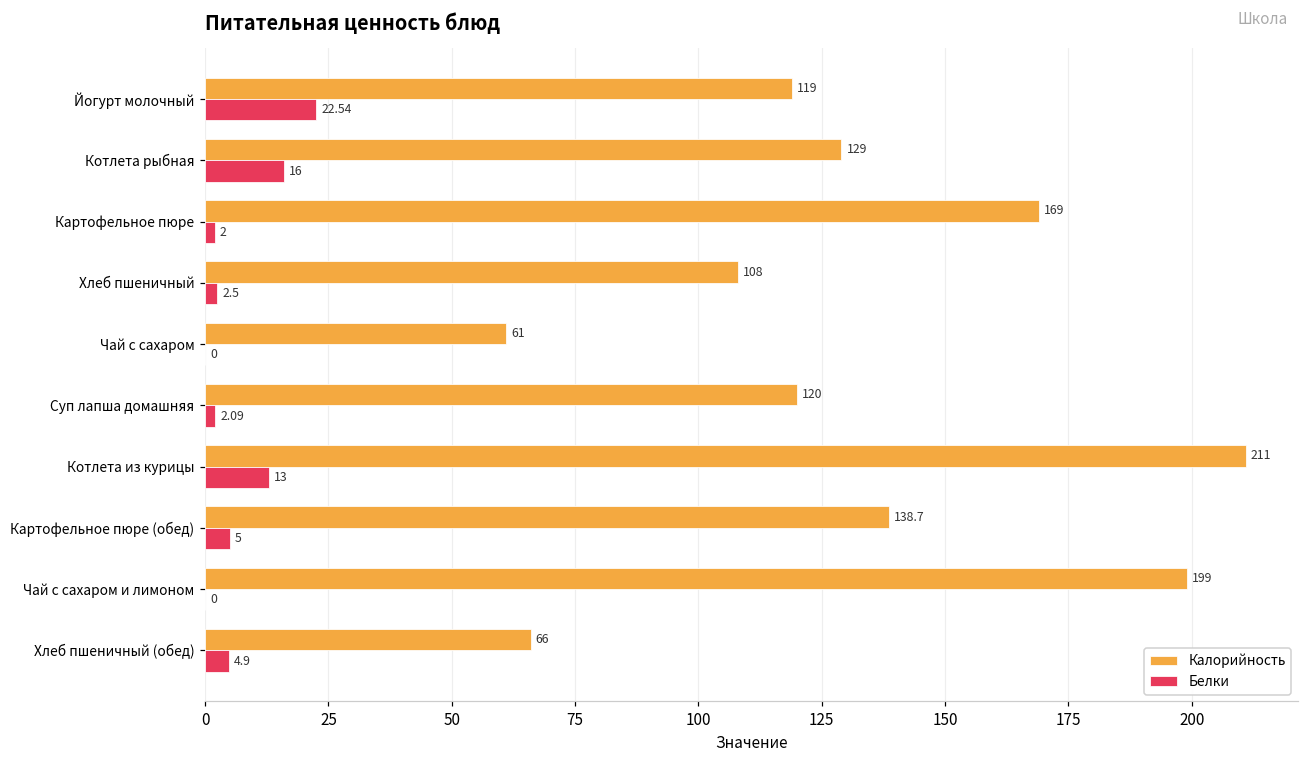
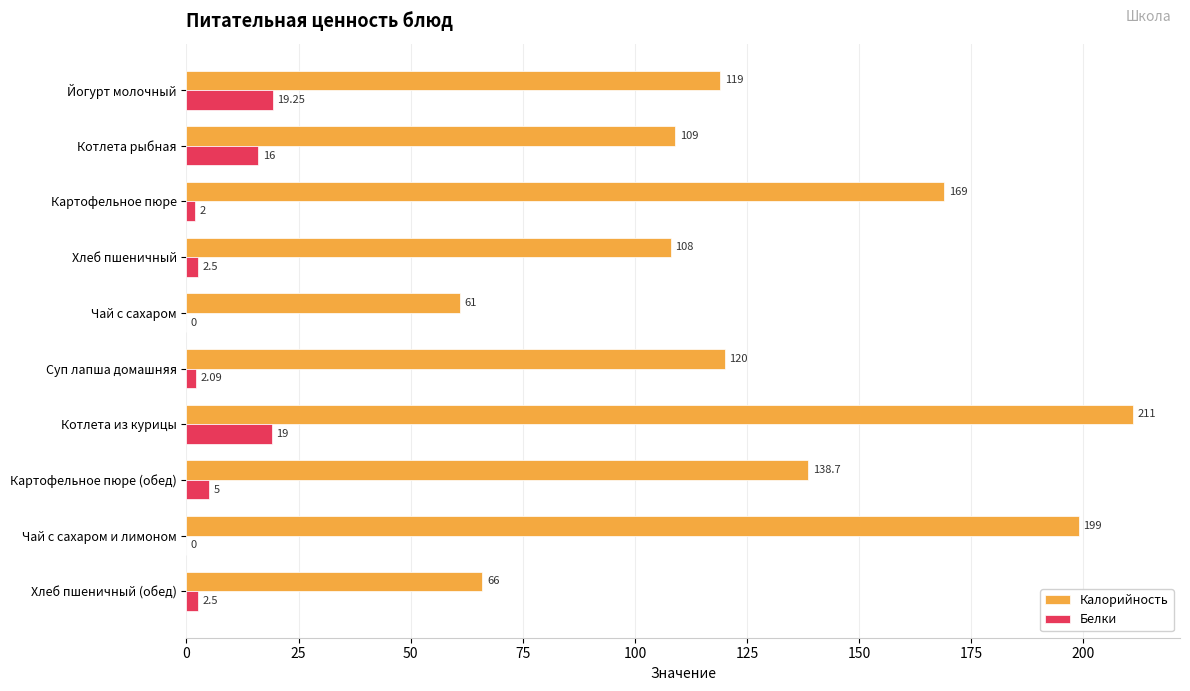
  {
    "Калорийность": {
      "Йогурт молочный": 119,
-     "Котлета рыбная": 129,
+     "Котлета рыбная": 109,
      "Картофельное пюре": 169,
      "Хлеб пшеничный": 108,
      "Чай с сахаром": 61,
      "Суп лапша домашняя": 120,
      "Котлета из курицы": 211,
      "Картофельное пюре (обед)": 138.7,
      "Чай с сахаром и лимоном": 199,
      "Хлеб пшеничный (обед)": 66
    },
    "Белки": {
-     "Йогурт молочный": 22.54,
+     "Йогурт молочный": 19.25,
      "Котлета рыбная": 16,
      "Картофельное пюре": 2,
      "Хлеб пшеничный": 2.5,
      "Чай с сахаром": 0,
      "Суп лапша домашняя": 2.09,
-     "Котлета из курицы": 13,
+     "Котлета из курицы": 19,
      "Картофельное пюре (обед)": 5,
      "Чай с сахаром и лимоном": 0,
-     "Хлеб пшеничный (обед)": 4.9
+     "Хлеб пшеничный (обед)": 2.5
    }
  }
